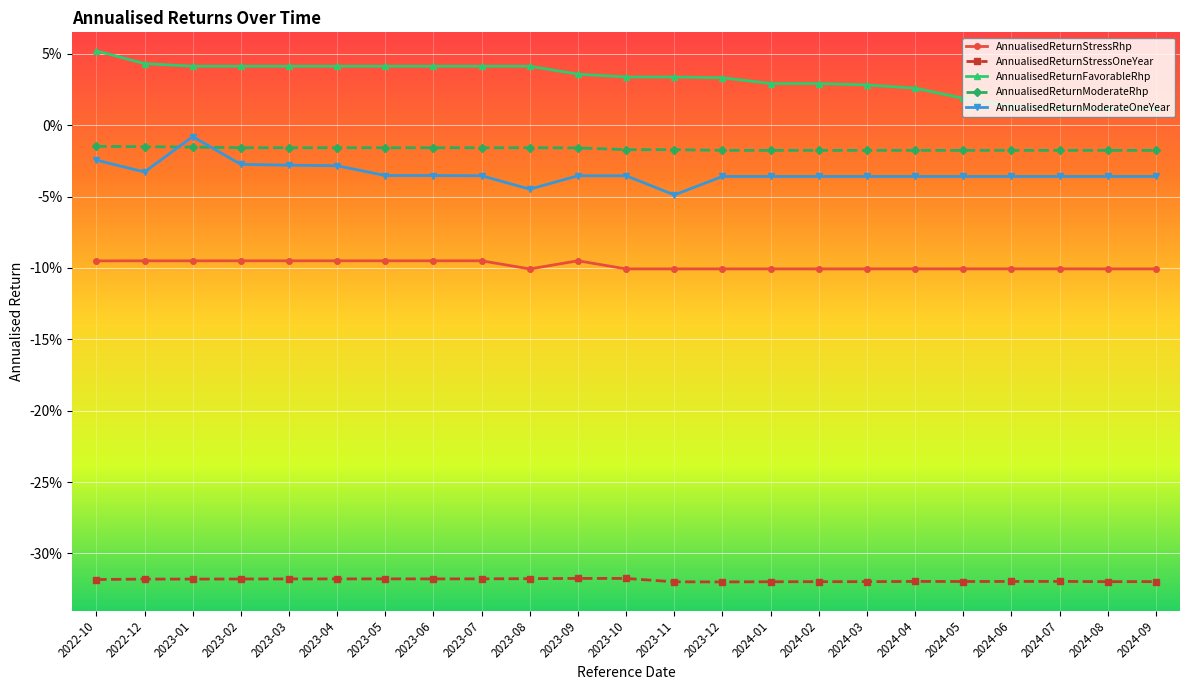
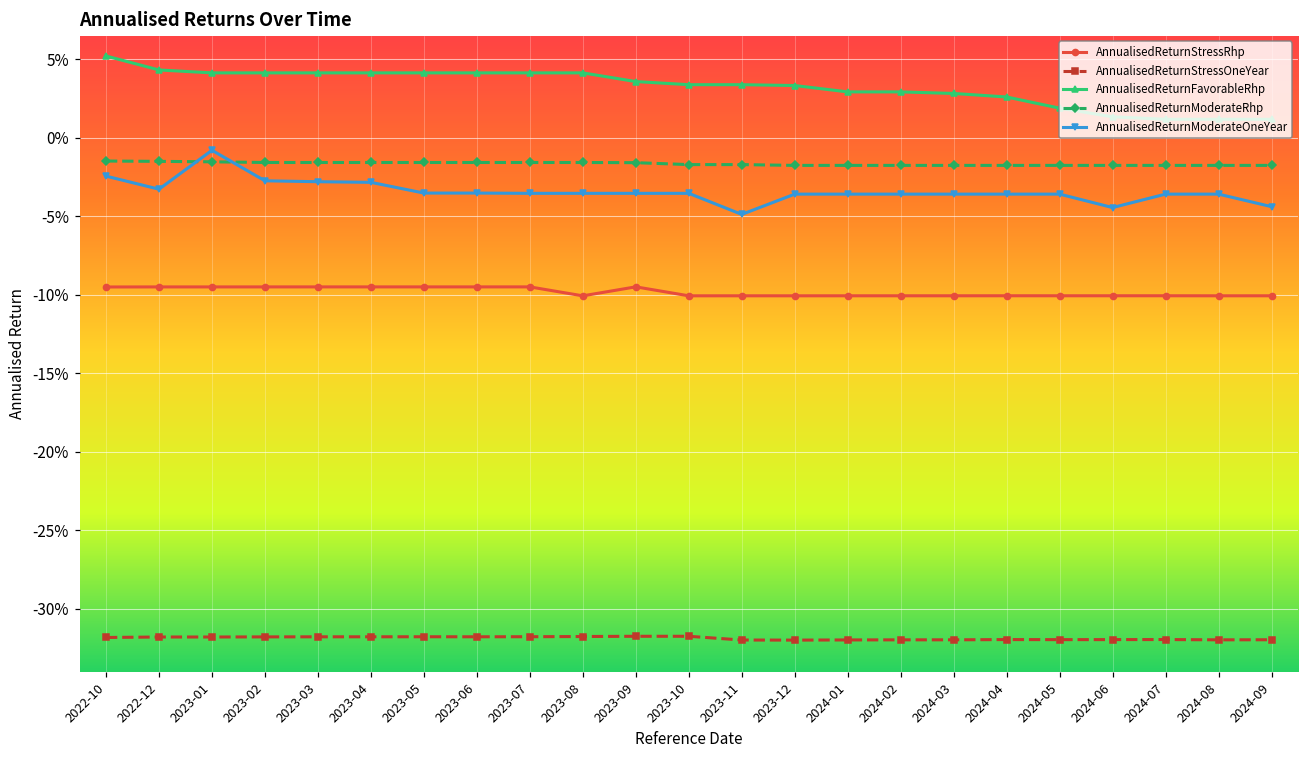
  {
    "AnnualisedReturnModerateOneYear": {
      "2022-10": "-2.5%",
      "2022-12": "-3.3%",
      "2023-01": "-0.8%",
      "2023-02": "-2.7%",
      "2023-03": "-2.8%",
      "2023-04": "-2.8%",
      "2023-05": "-3.5%",
      "2023-06": "-3.5%",
      "2023-07": "-3.5%",
-     "2023-08": "-4.5%",
+     "2023-08": "-3.5%",
      "2023-09": "-3.5%",
      "2023-10": "-3.5%",
      "2023-11": "-4.9%",
      "2023-12": "-3.6%",
      "2024-01": "-3.6%",
      "2024-02": "-3.6%",
      "2024-03": "-3.6%",
      "2024-04": "-3.6%",
      "2024-05": "-3.6%",
-     "2024-06": "-3.6%",
+     "2024-06": "-4.5%",
      "2024-07": "-3.6%",
      "2024-08": "-3.6%",
-     "2024-09": "-3.6%"
+     "2024-09": "-4.4%"
    }
  }
